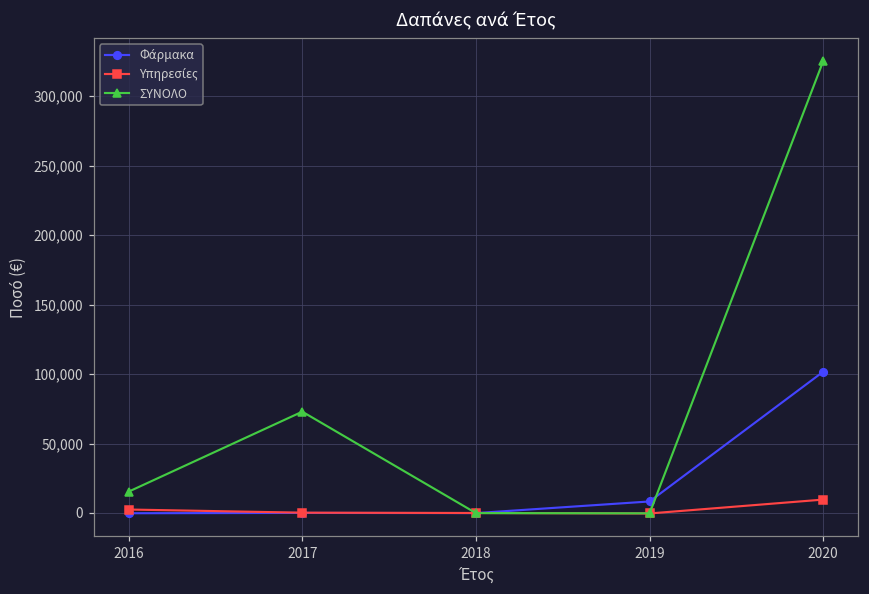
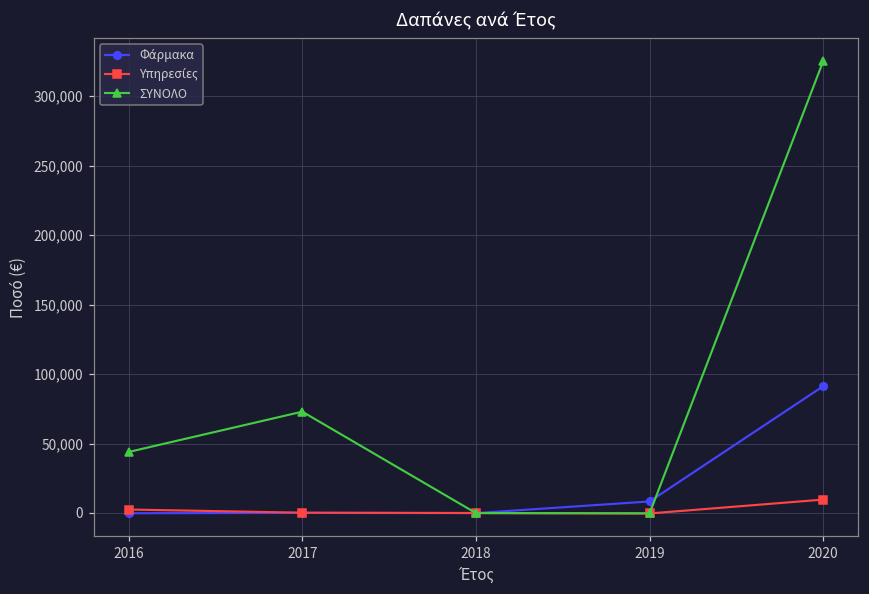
  {
    "Φάρμακα": {
      "2016": "0",
      "2019": "8,000",
-     "2020": "102,000"
+     "2020": "91,000"
    },
    "Υπηρεσίες": {
      "2016": "2,000",
      "2020": "10,000"
    },
    "ΣΥΝΟΛΟ": {
-     "2016": "15,000",
+     "2016": "44,000",
      "2017": "73,000",
      "2020": "325,000"
    }
  }
